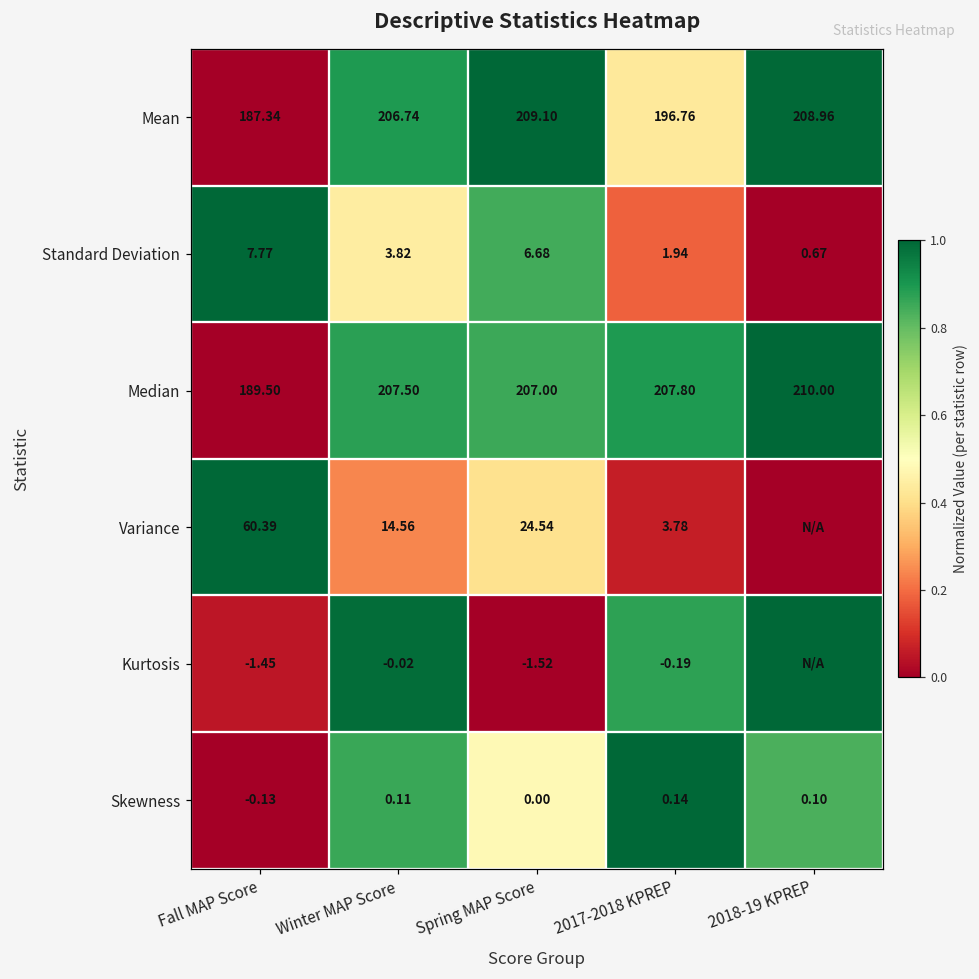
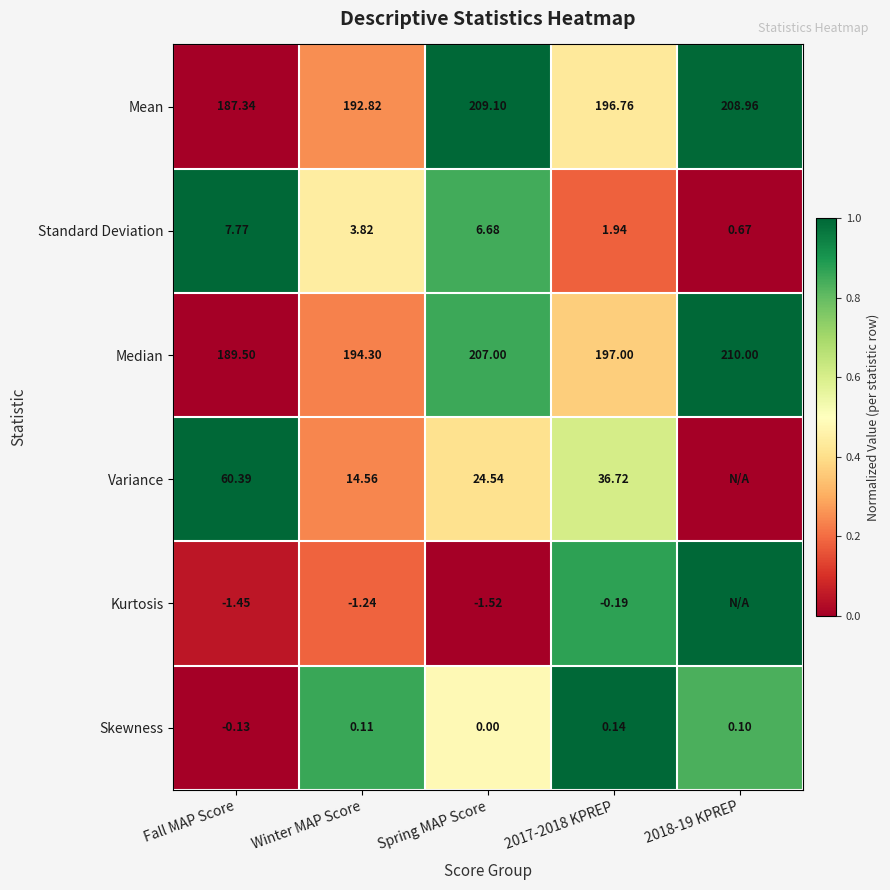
  {
    "Mean": {
      "Fall MAP Score": 187.34,
-     "Winter MAP Score": 206.74,
+     "Winter MAP Score": 192.82,
      "Spring MAP Score": 209.10,
      "2017-2018 KPREP": 196.76,
      "2018-19 KPREP": 208.96
    },
    "Standard Deviation": {
      "Fall MAP Score": 7.77,
      "Winter MAP Score": 3.82,
      "Spring MAP Score": 6.68,
      "2017-2018 KPREP": 1.94,
      "2018-19 KPREP": 0.67
    },
    "Median": {
      "Fall MAP Score": 189.50,
-     "Winter MAP Score": 207.50,
+     "Winter MAP Score": 194.30,
      "Spring MAP Score": 207.00,
-     "2017-2018 KPREP": 207.80,
+     "2017-2018 KPREP": 197.00,
      "2018-19 KPREP": 210.00
    },
    "Variance": {
      "Fall MAP Score": 60.39,
      "Winter MAP Score": 14.56,
      "Spring MAP Score": 24.54,
-     "2017-2018 KPREP": 3.78
+     "2017-2018 KPREP": 36.72
    },
    "Kurtosis": {
      "Fall MAP Score": -1.45,
-     "Winter MAP Score": -0.02,
+     "Winter MAP Score": -1.24,
      "Spring MAP Score": -1.52,
      "2017-2018 KPREP": -0.19
    },
    "Skewness": {
      "Fall MAP Score": -0.13,
      "Winter MAP Score": 0.11,
      "Spring MAP Score": 0.00,
      "2017-2018 KPREP": 0.14,
      "2018-19 KPREP": 0.10
    }
  }
